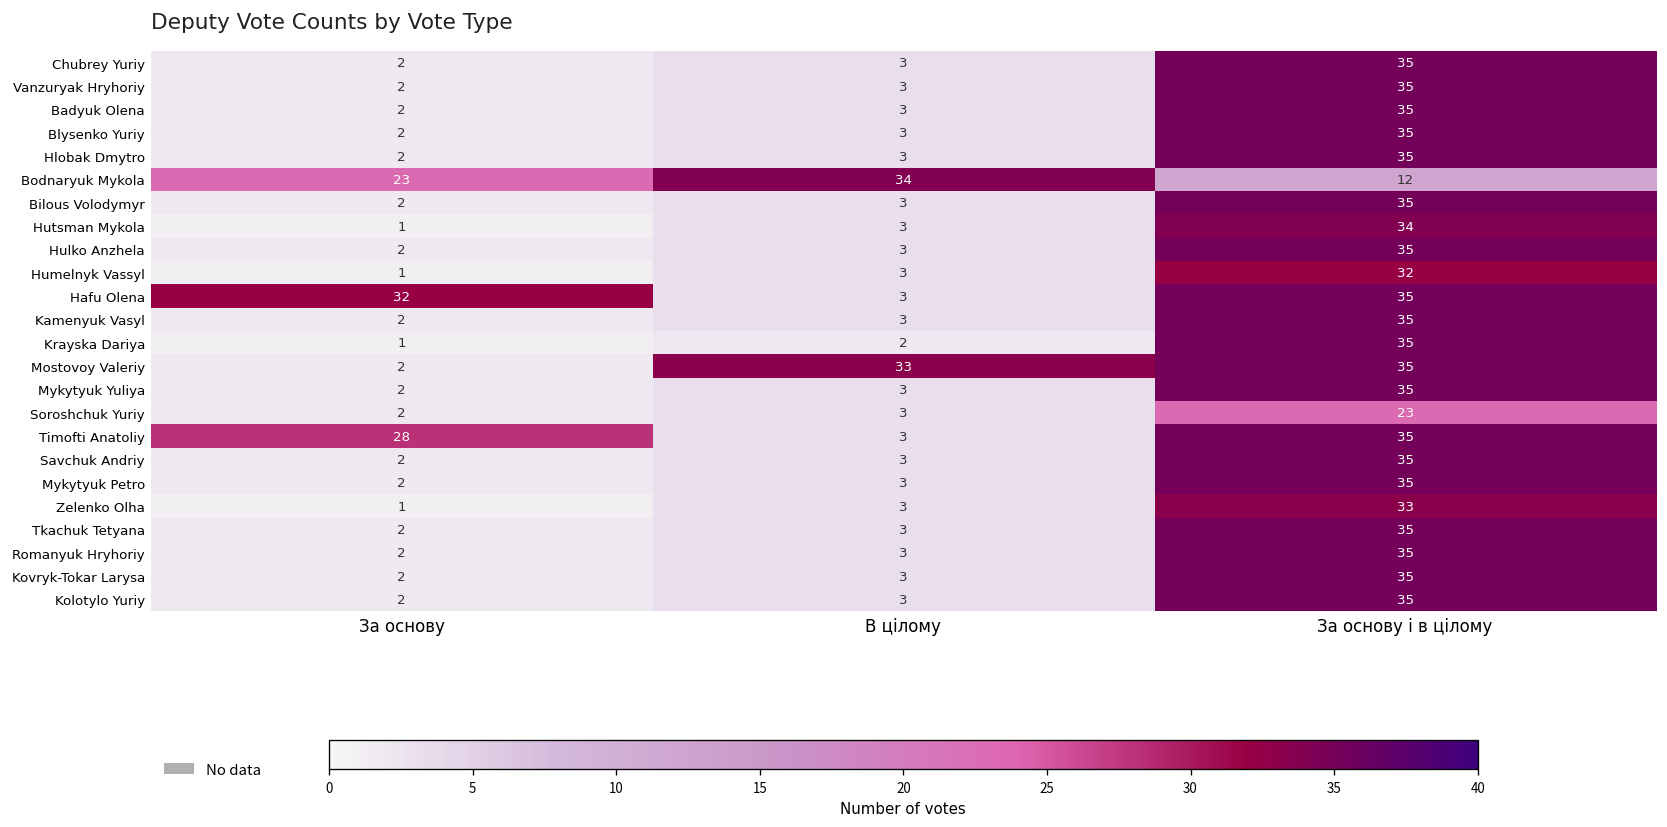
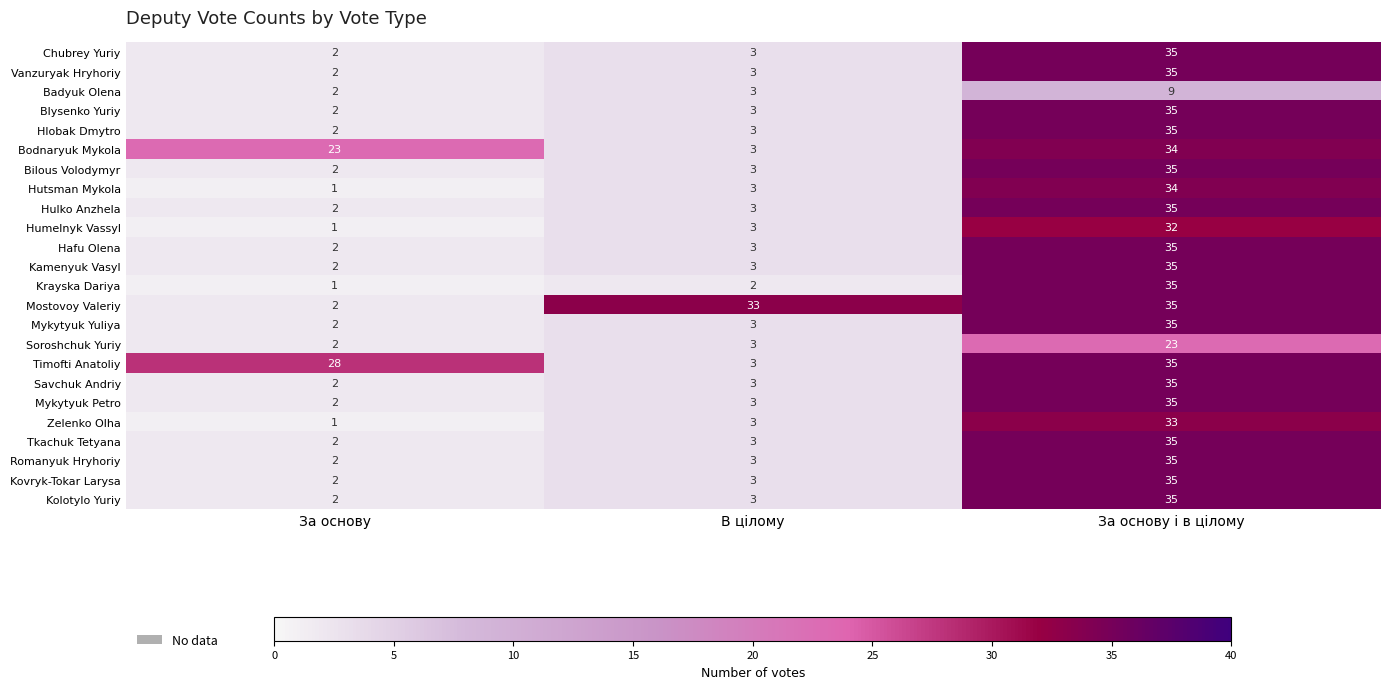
  {
    "Chubrey Yuriy": {
      "За основу": 2,
      "В цілому": 3,
      "За основу і в цілому": 35
    },
    "Vanzuryak Hryhoriy": {
      "За основу": 2,
      "В цілому": 3,
      "За основу і в цілому": 35
    },
    "Badyuk Olena": {
      "За основу": 2,
      "В цілому": 3,
-     "За основу і в цілому": 35
+     "За основу і в цілому": 9
    },
    "Blysenko Yuriy": {
      "За основу": 2,
      "В цілому": 3,
      "За основу і в цілому": 35
    },
    "Hlobak Dmytro": {
      "За основу": 2,
      "В цілому": 3,
      "За основу і в цілому": 35
    },
    "Bodnaryuk Mykola": {
      "За основу": 23,
-     "В цілому": 34,
-     "За основу і в цілому": 12
+     "В цілому": 3,
+     "За основу і в цілому": 34
    },
    "Bilous Volodymyr": {
      "За основу": 2,
      "В цілому": 3,
      "За основу і в цілому": 35
    },
    "Hutsman Mykola": {
      "За основу": 1,
      "В цілому": 3,
      "За основу і в цілому": 34
    },
    "Hulko Anzhela": {
      "За основу": 2,
      "В цілому": 3,
      "За основу і в цілому": 35
    },
    "Humelnyk Vassyl": {
      "За основу": 1,
      "В цілому": 3,
      "За основу і в цілому": 32
    },
    "Hafu Olena": {
-     "За основу": 32,
+     "За основу": 2,
      "В цілому": 3,
      "За основу і в цілому": 35
    },
    "Kamenyuk Vasyl": {
      "За основу": 2,
      "В цілому": 3,
      "За основу і в цілому": 35
    },
    "Krayska Dariya": {
      "За основу": 1,
      "В цілому": 2,
      "За основу і в цілому": 35
    },
    "Mostovoy Valeriy": {
      "За основу": 2,
      "В цілому": 33,
      "За основу і в цілому": 35
    },
    "Mykytyuk Yuliya": {
      "За основу": 2,
      "В цілому": 3,
      "За основу і в цілому": 35
    },
    "Soroshchuk Yuriy": {
      "За основу": 2,
      "В цілому": 3,
      "За основу і в цілому": 23
    },
    "Timofti Anatoliy": {
      "За основу": 28,
      "В цілому": 3,
      "За основу і в цілому": 35
    },
    "Savchuk Andriy": {
      "За основу": 2,
      "В цілому": 3,
      "За основу і в цілому": 35
    },
    "Mykytyuk Petro": {
      "За основу": 2,
      "В цілому": 3,
      "За основу і в цілому": 35
    },
    "Zelenko Olha": {
      "За основу": 1,
      "В цілому": 3,
      "За основу і в цілому": 33
    },
    "Tkachuk Tetyana": {
      "За основу": 2,
      "В цілому": 3,
      "За основу і в цілому": 35
    },
    "Romanyuk Hryhoriy": {
      "За основу": 2,
      "В цілому": 3,
      "За основу і в цілому": 35
    },
    "Kovryk-Tokar Larysa": {
      "За основу": 2,
      "В цілому": 3,
      "За основу і в цілому": 35
    },
    "Kolotylo Yuriy": {
      "За основу": 2,
      "В цілому": 3,
      "За основу і в цілому": 35
    }
  }
